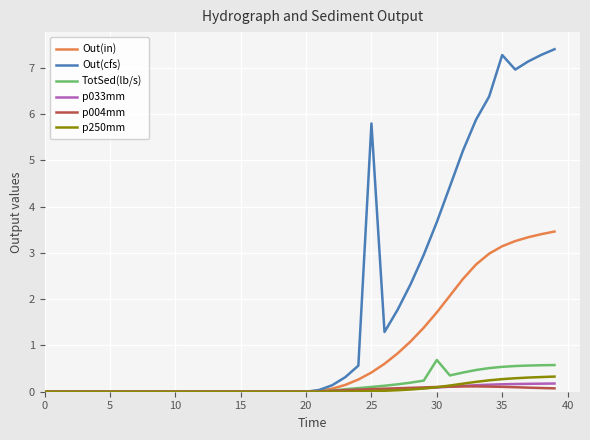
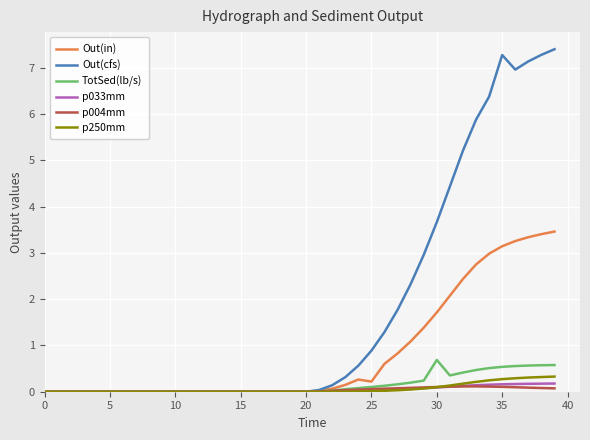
  {
    "Out(in)": {
-     "25": 0.4,
+     "25": 0.2,
      "30": 1.7,
      "35": 3.1
    },
    "Out(cfs)": {
-     "25": 5.8,
+     "25": 0.9,
      "30": 3.7,
      "35": 7.3
    },
    "TotSed(lb/s)": {
      "30": 0.7,
      "35": 0.5
    },
    "p033mm": {
      "35": 0.2
    },
    "p004mm": {
      "35": 0.1
    },
    "p250mm": {
      "35": 0.3
    }
  }
